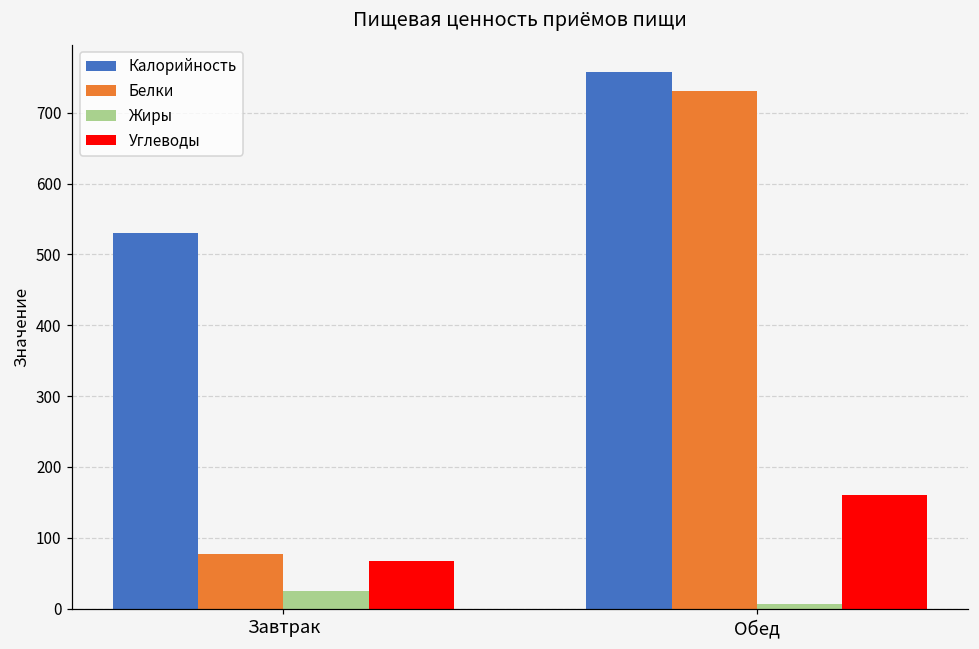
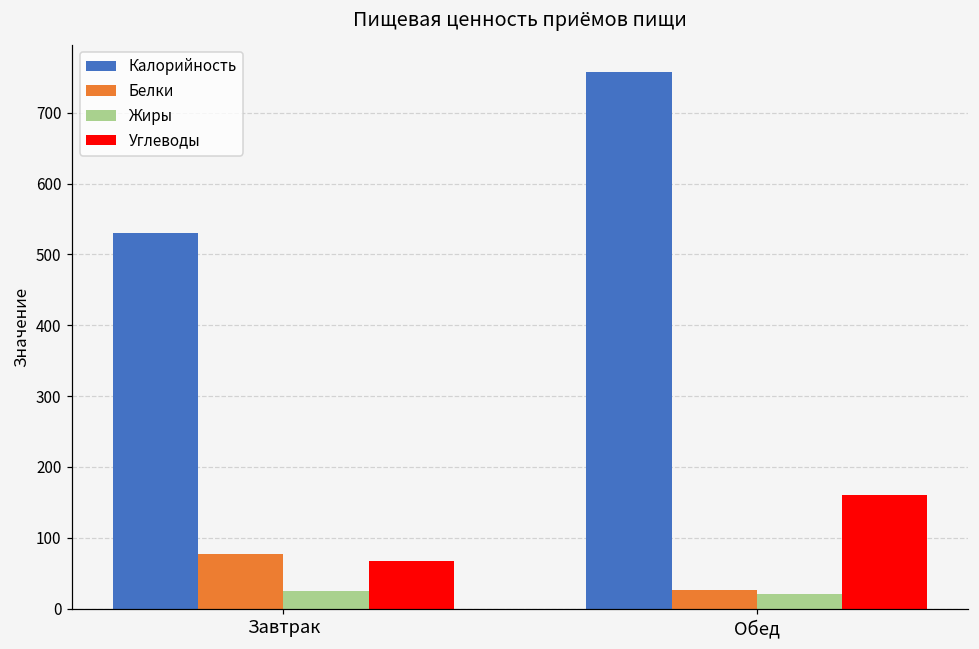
  {
    "Калорийность": {
      "Завтрак": 530,
      "Обед": 760
    },
    "Белки": {
      "Завтрак": 80,
-     "Обед": 730
+     "Обед": 30
    },
    "Жиры": {
      "Завтрак": 30,
-     "Обед": 10
+     "Обед": 20
    },
    "Углеводы": {
      "Завтрак": 70,
      "Обед": 160
    }
  }
